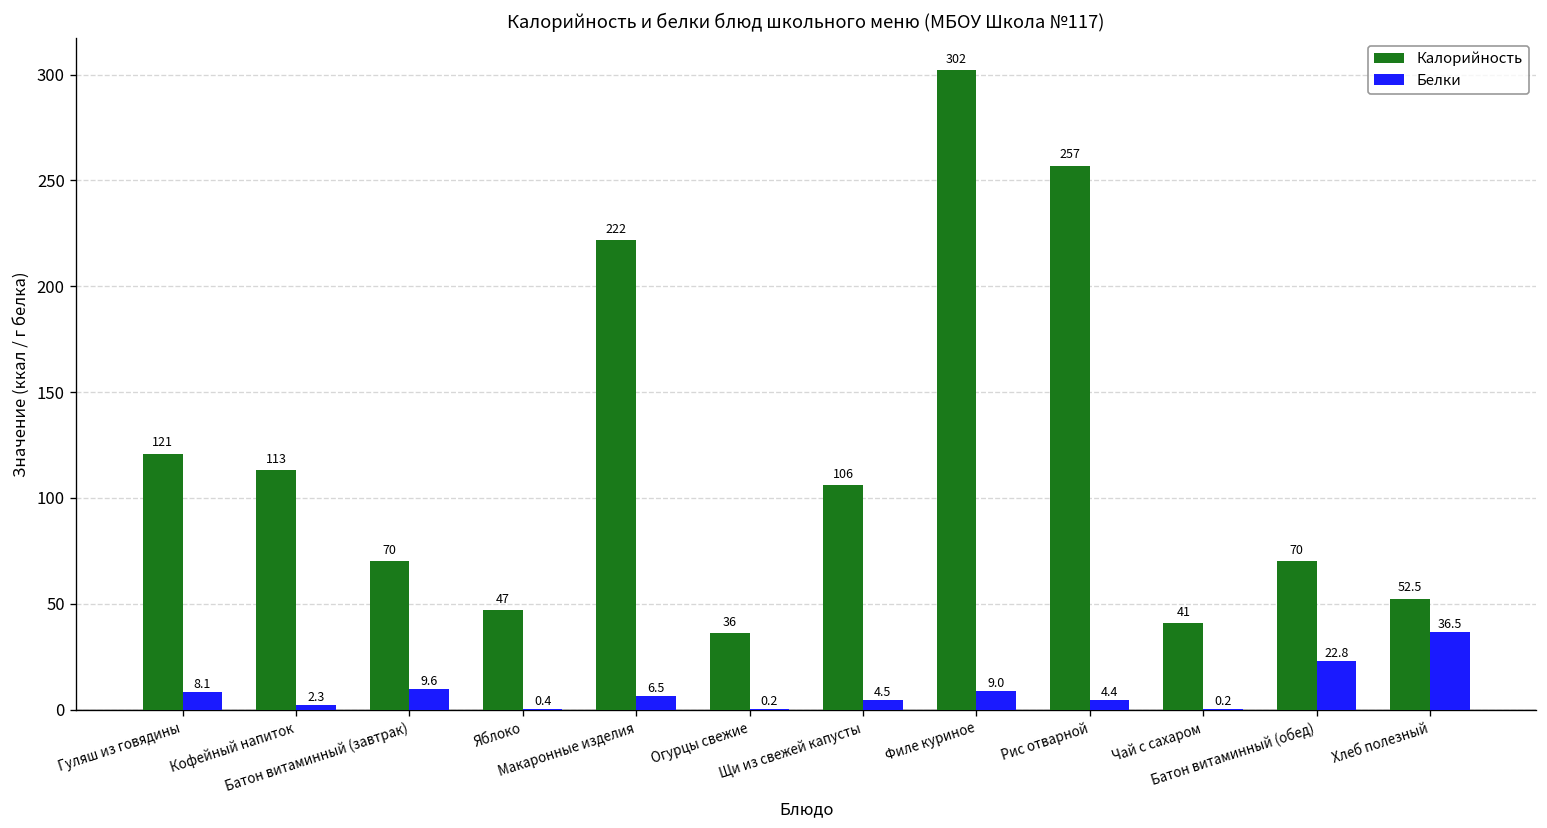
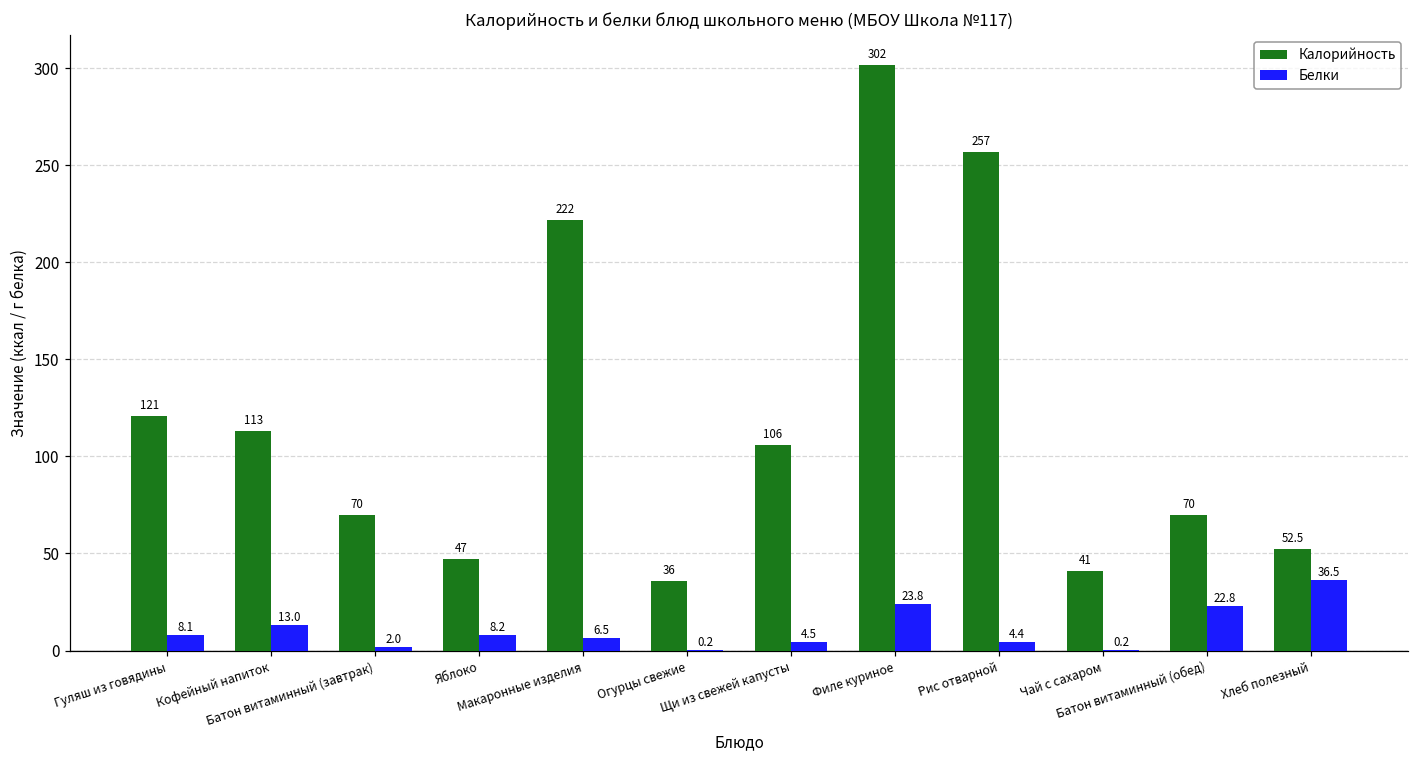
  {
    "Калорийность": {
      "Гуляш из говядины": 121,
      "Кофейный напиток": 113,
      "Батон витаминный (завтрак)": 70,
      "Яблоко": 47,
      "Макаронные изделия": 222,
      "Огурцы свежие": 36,
      "Щи из свежей капусты": 106,
      "Филе куриное": 302,
      "Рис отварной": 257,
      "Чай с сахаром": 41,
      "Батон витаминный (обед)": 70,
      "Хлеб полезный": 52.5
    },
    "Белки": {
      "Гуляш из говядины": 8.1,
-     "Кофейный напиток": 2.3,
-     "Батон витаминный (завтрак)": 9.6,
-     "Яблоко": 0.4,
+     "Кофейный напиток": 13.0,
+     "Батон витаминный (завтрак)": 2.0,
+     "Яблоко": 8.2,
      "Макаронные изделия": 6.5,
      "Огурцы свежие": 0.2,
      "Щи из свежей капусты": 4.5,
-     "Филе куриное": 9.0,
+     "Филе куриное": 23.8,
      "Рис отварной": 4.4,
      "Чай с сахаром": 0.2,
      "Батон витаминный (обед)": 22.8,
      "Хлеб полезный": 36.5
    }
  }
